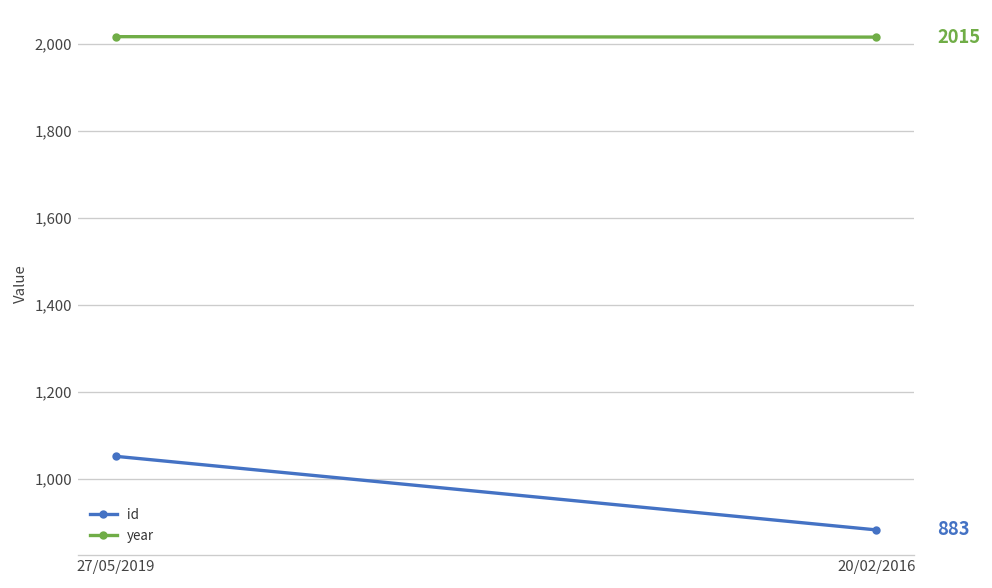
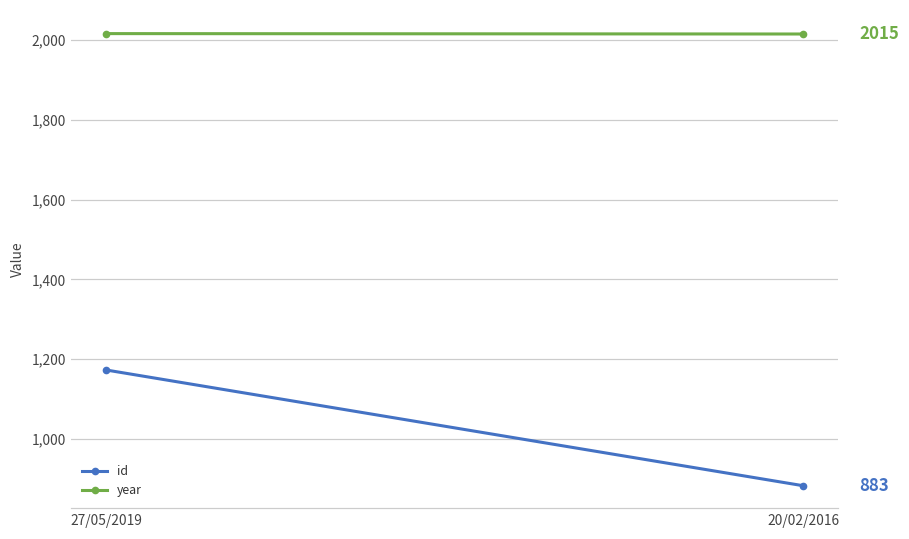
  {
    "id": {
-     "27/05/2019": "1,050",
+     "27/05/2019": "1,170",
      "20/02/2016": "880"
    },
    "year": {
      "27/05/2019": "2,020",
      "20/02/2016": "2,020"
    }
  }
